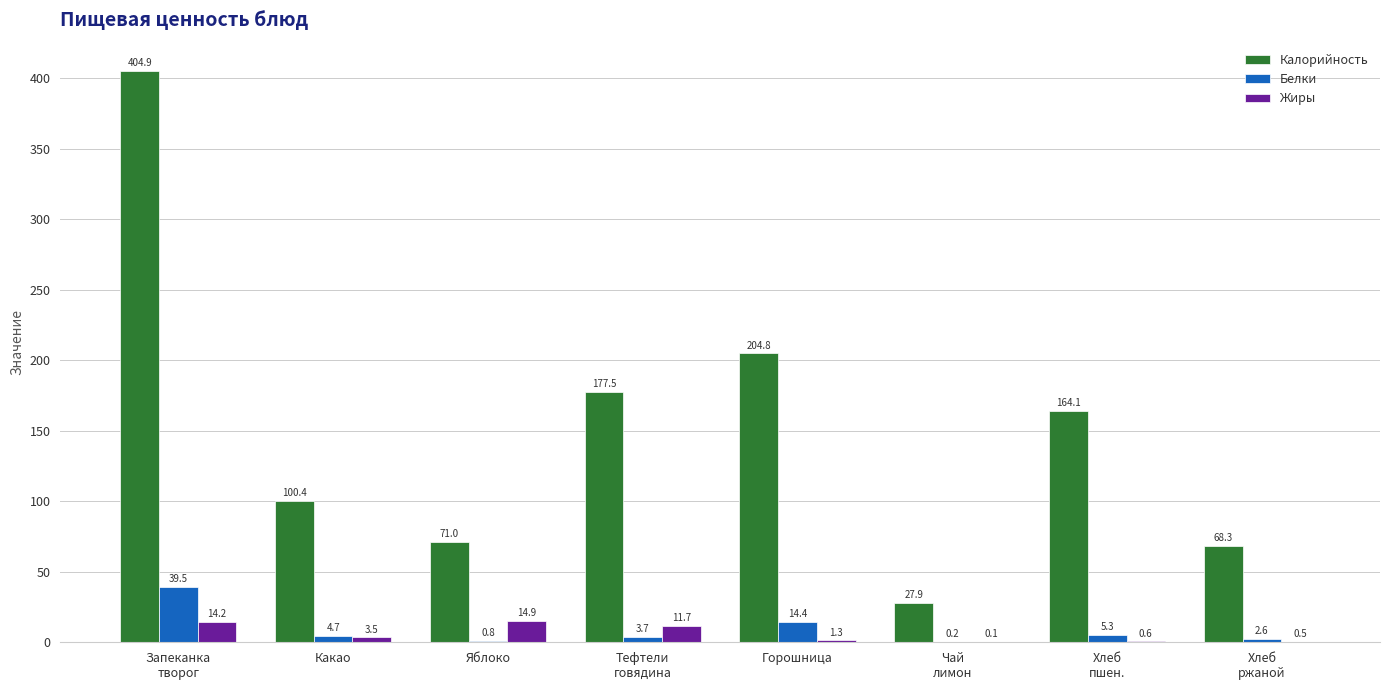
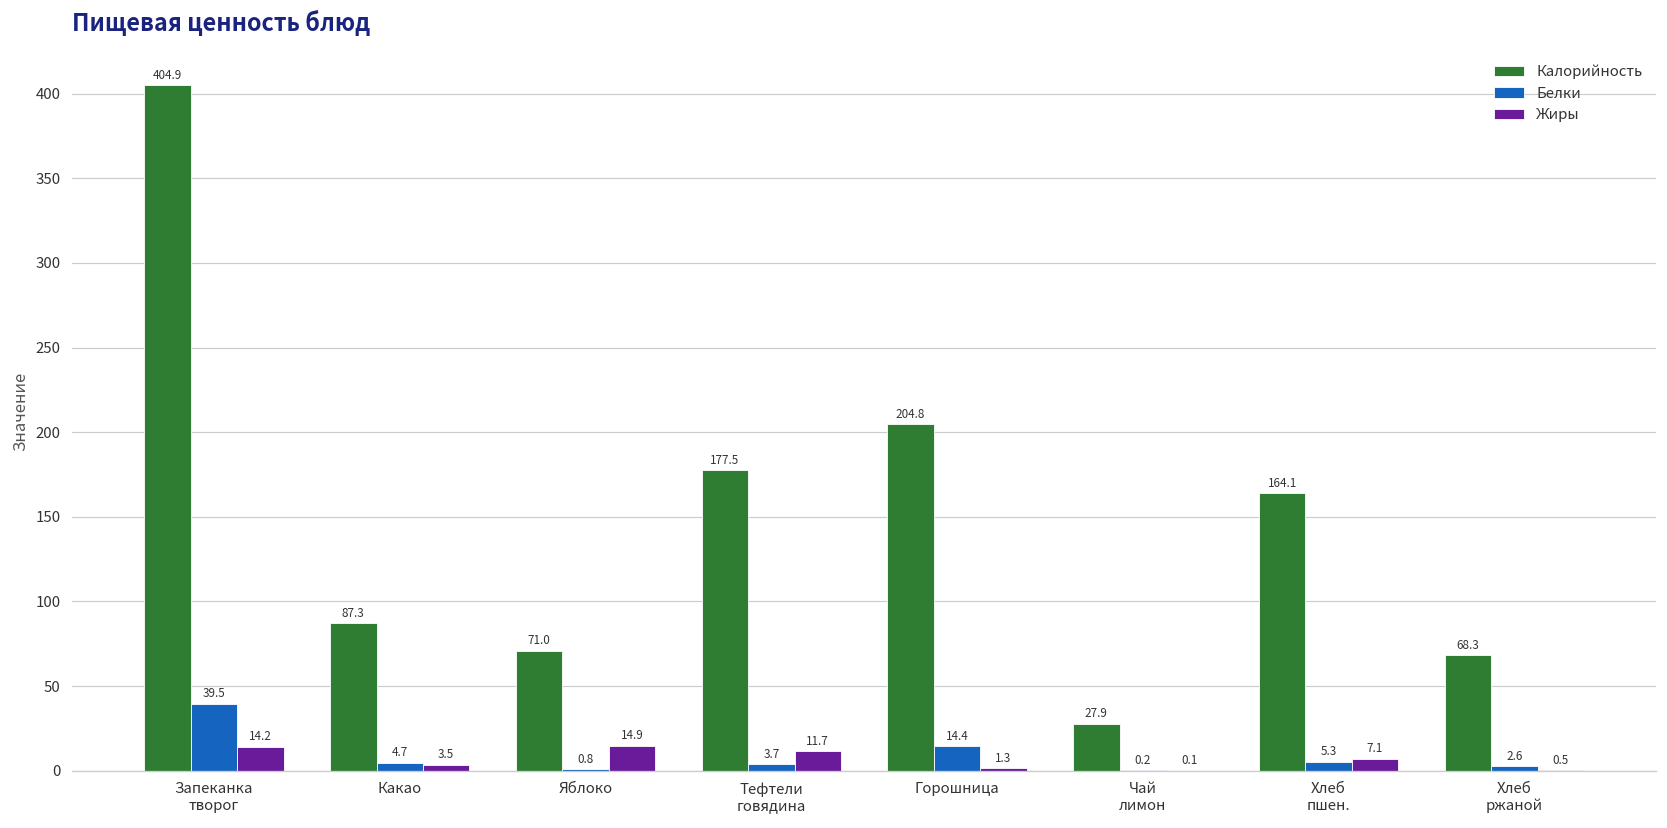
  {
    "Калорийность": {
      "Запеканка творог": 404.9,
-     "Какао": 100.4,
+     "Какао": 87.3,
      "Яблоко": 71.0,
      "Тефтели говядина": 177.5,
      "Горошница": 204.8,
      "Чай лимон": 27.9,
      "Хлеб пшен.": 164.1,
      "Хлеб ржаной": 68.3
    },
    "Белки": {
      "Запеканка творог": 39.5,
      "Какао": 4.7,
      "Яблоко": 0.8,
      "Тефтели говядина": 3.7,
      "Горошница": 14.4,
      "Чай лимон": 0.2,
      "Хлеб пшен.": 5.3,
      "Хлеб ржаной": 2.6
    },
    "Жиры": {
      "Запеканка творог": 14.2,
      "Какао": 3.5,
      "Яблоко": 14.9,
      "Тефтели говядина": 11.7,
      "Горошница": 1.3,
      "Чай лимон": 0.1,
-     "Хлеб пшен.": 0.6,
+     "Хлеб пшен.": 7.1,
      "Хлеб ржаной": 0.5
    }
  }
